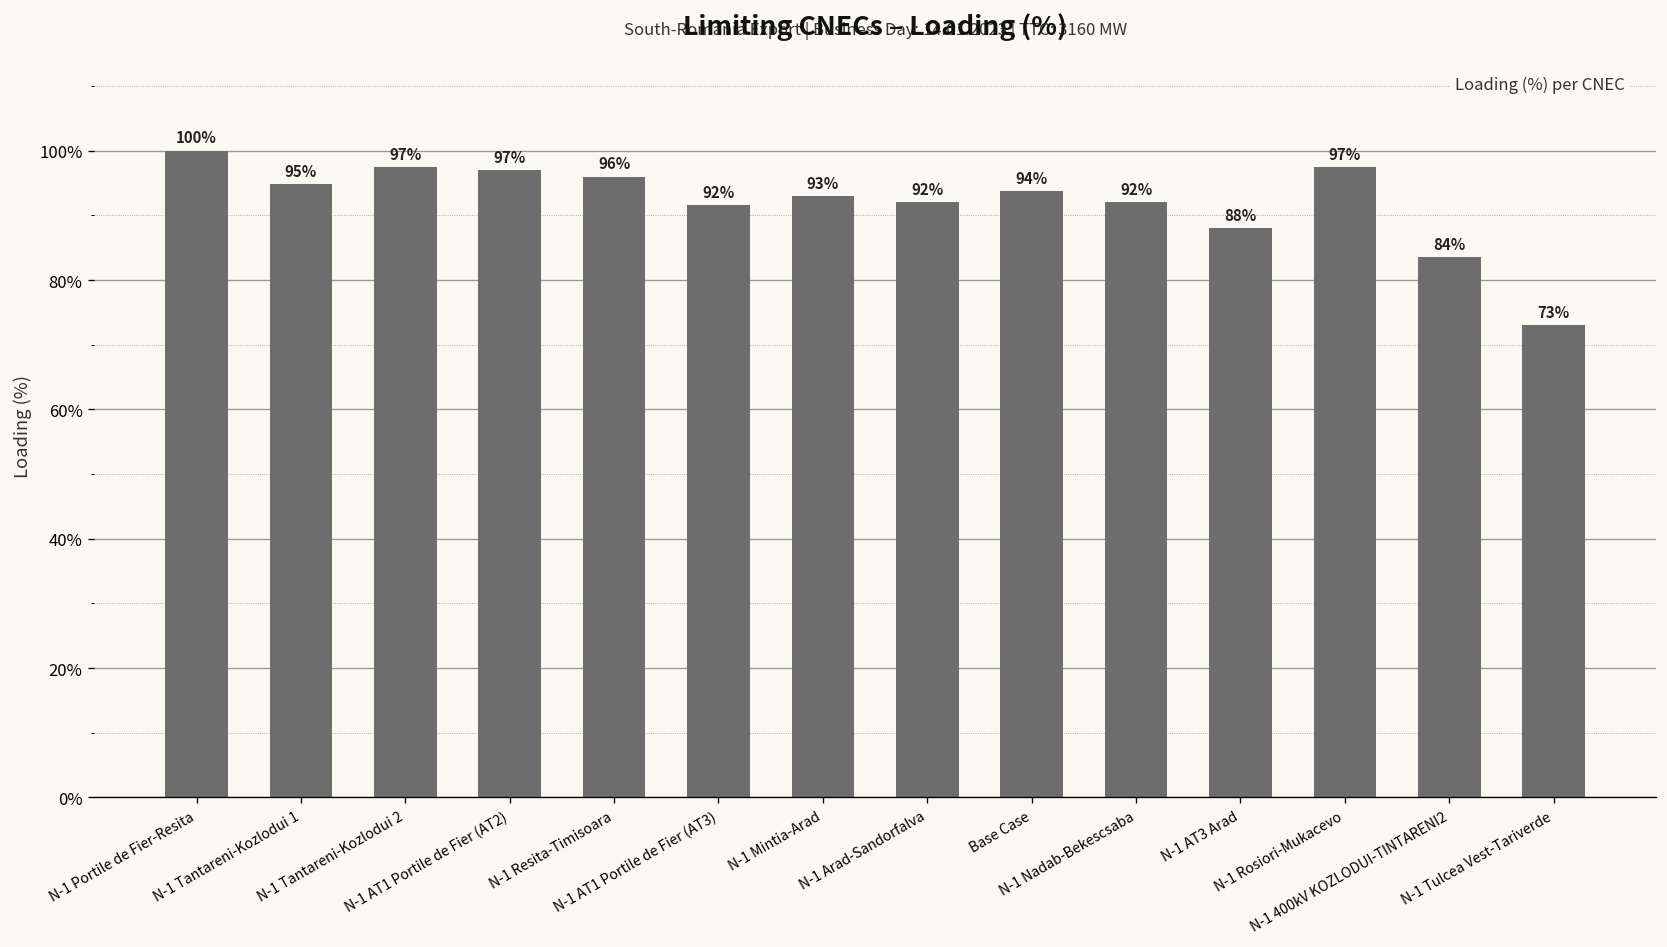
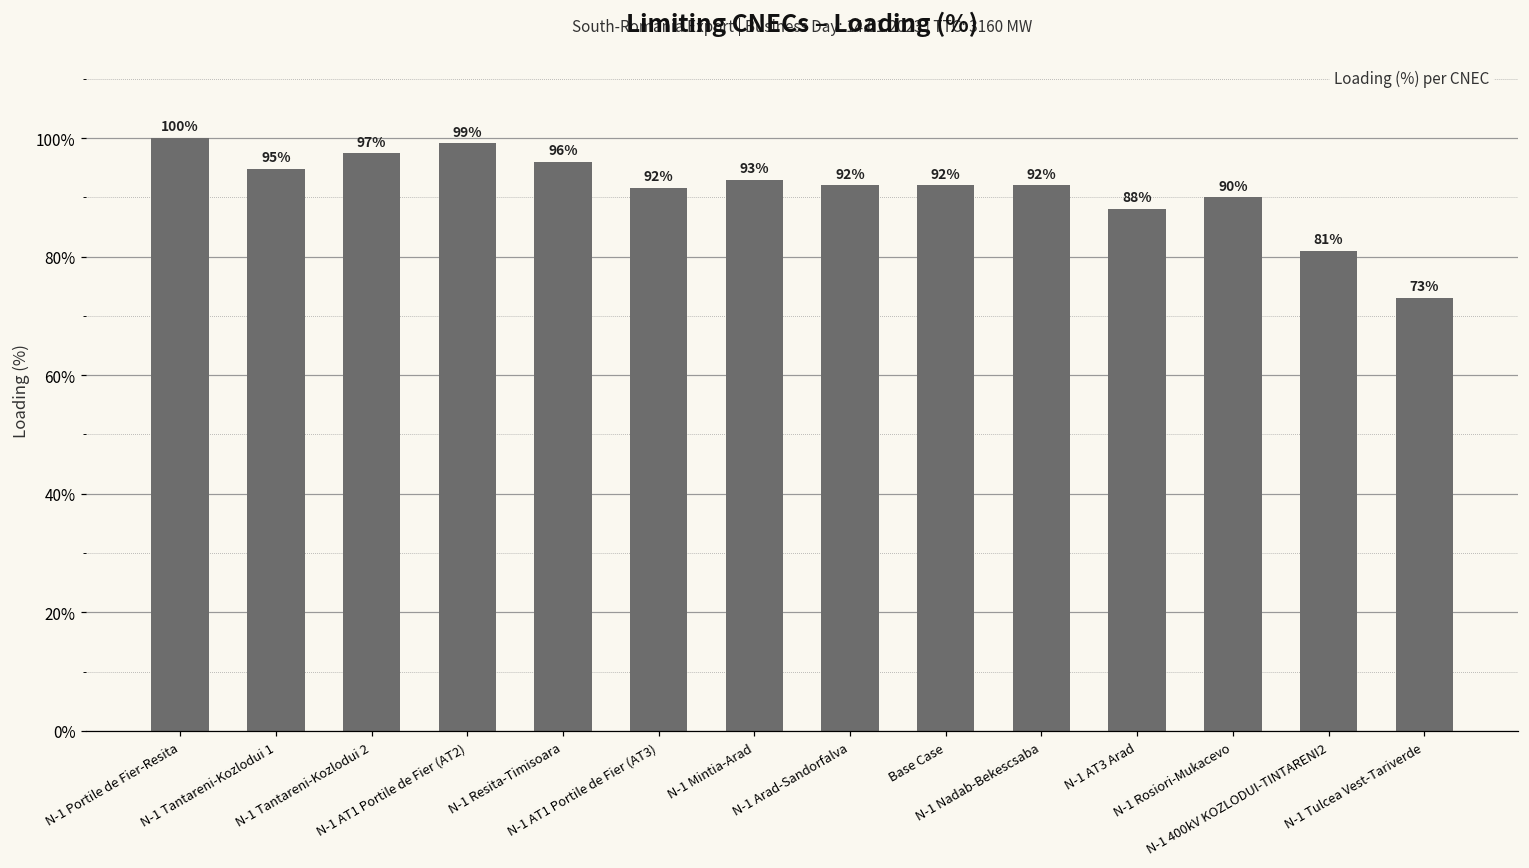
  {
    "N-1 Portile de Fier-Resita": "100%",
    "N-1 Tantareni-Kozlodui 1": "95%",
    "N-1 Tantareni-Kozlodui 2": "97%",
-   "N-1 AT1 Portile de Fier (AT2)": "97%",
+   "N-1 AT1 Portile de Fier (AT2)": "99%",
    "N-1 Resita-Timisoara": "96%",
    "N-1 AT1 Portile de Fier (AT3)": "92%",
    "N-1 Mintia-Arad": "93%",
    "N-1 Arad-Sandorfalva": "92%",
-   "Base Case": "94%",
+   "Base Case": "92%",
    "N-1 Nadab-Bekescsaba": "92%",
    "N-1 AT3 Arad": "88%",
-   "N-1 Rosiori-Mukacevo": "97%",
-   "N-1 400kV KOZLODUI-TINTARENI2": "84%",
+   "N-1 Rosiori-Mukacevo": "90%",
+   "N-1 400kV KOZLODUI-TINTARENI2": "81%",
    "N-1 Tulcea Vest-Tariverde": "73%"
  }
